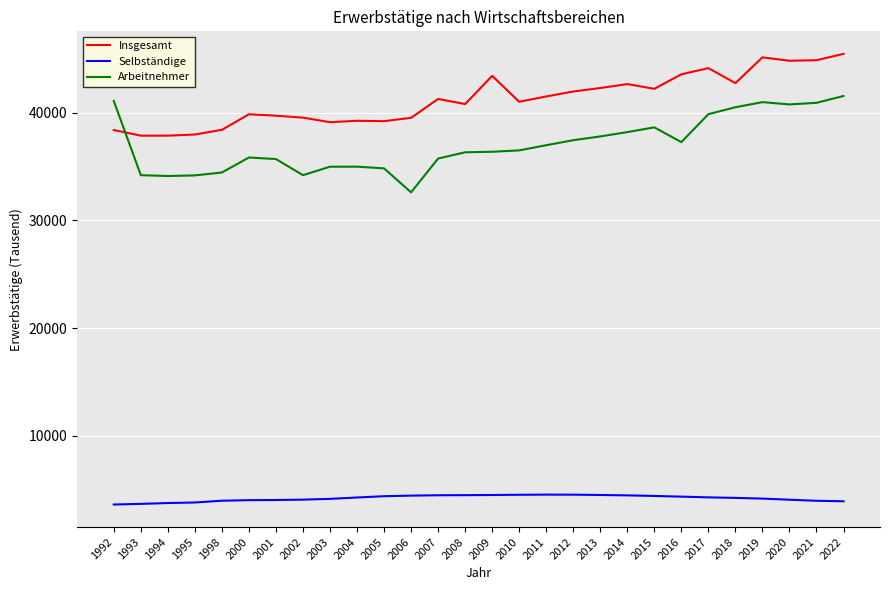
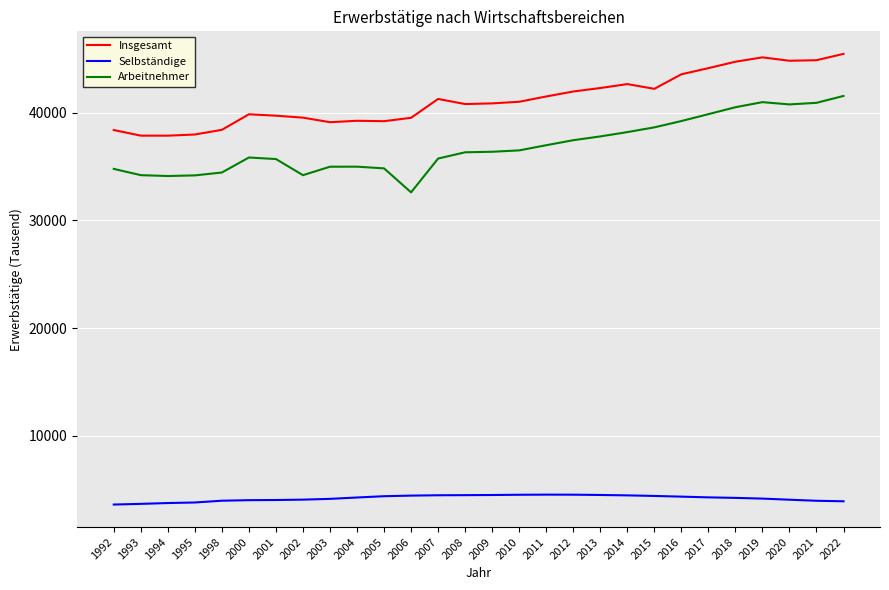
  {
    "Insgesamt": {
      "1992": 38400,
      "1993": 37900,
      "1994": 37900,
      "1995": 38000,
      "1998": 38400,
      "2000": 39800,
      "2001": 39700,
      "2002": 39500,
      "2003": 39100,
      "2004": 39200,
      "2005": 39200,
      "2006": 39500,
      "2007": 41300,
      "2008": 40800,
-     "2009": 43400,
+     "2009": 40900,
      "2010": 41000,
      "2011": 41500,
      "2012": 42000,
      "2013": 42300,
      "2014": 42700,
      "2015": 42200,
      "2016": 43600,
      "2017": 44100,
-     "2018": 42700,
+     "2018": 44700,
      "2019": 45100,
      "2020": 44800,
      "2021": 44900,
      "2022": 45500
    },
    "Selbständige": {
      "1992": 3600,
      "1993": 3700,
      "1994": 3700,
      "1995": 3800,
      "1998": 4000,
      "2000": 4000,
      "2001": 4000,
      "2002": 4100,
      "2003": 4100,
      "2004": 4300,
      "2005": 4400,
      "2006": 4400,
      "2007": 4500,
      "2008": 4500,
      "2009": 4500,
      "2010": 4500,
      "2011": 4500,
      "2012": 4500,
      "2013": 4500,
      "2014": 4500,
      "2015": 4400,
      "2016": 4300,
      "2017": 4300,
      "2018": 4200,
      "2019": 4200,
      "2020": 4100,
      "2021": 4000,
      "2022": 3900
    },
    "Arbeitnehmer": {
-     "1992": 41100,
+     "1992": 34800,
      "1993": 34200,
      "1994": 34100,
      "1995": 34200,
      "1998": 34400,
      "2000": 35800,
      "2001": 35700,
      "2002": 34200,
      "2003": 35000,
      "2004": 35000,
      "2005": 34800,
      "2006": 32600,
      "2007": 35700,
      "2008": 36300,
      "2009": 36400,
      "2010": 36500,
      "2011": 37000,
      "2012": 37400,
      "2013": 37800,
      "2014": 38200,
      "2015": 38600,
-     "2016": 37300,
+     "2016": 39200,
      "2017": 39900,
      "2018": 40500,
      "2019": 41000,
      "2020": 40800,
      "2021": 40900,
      "2022": 41500
    }
  }
